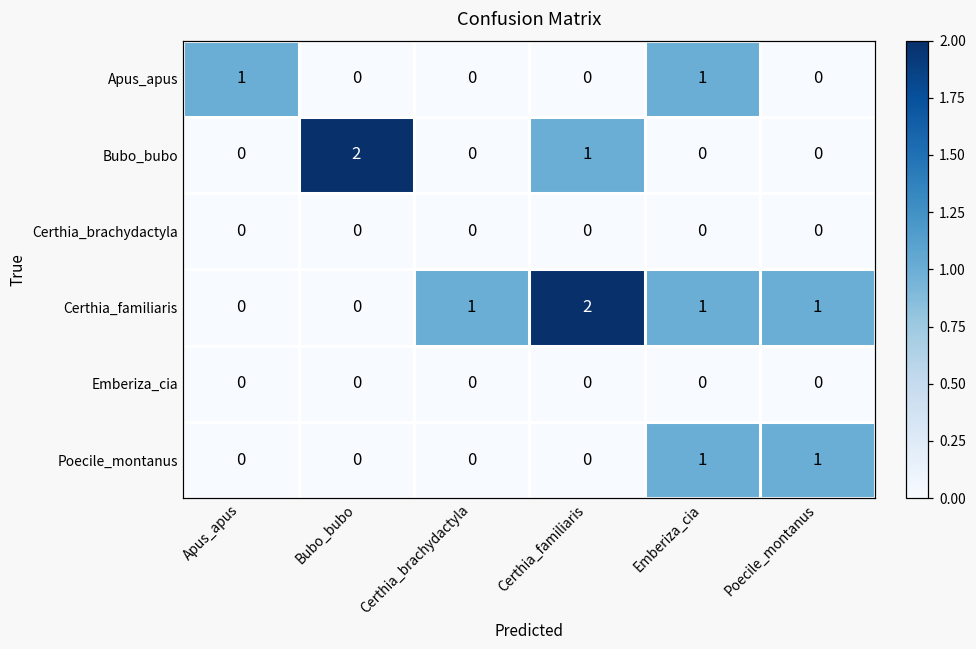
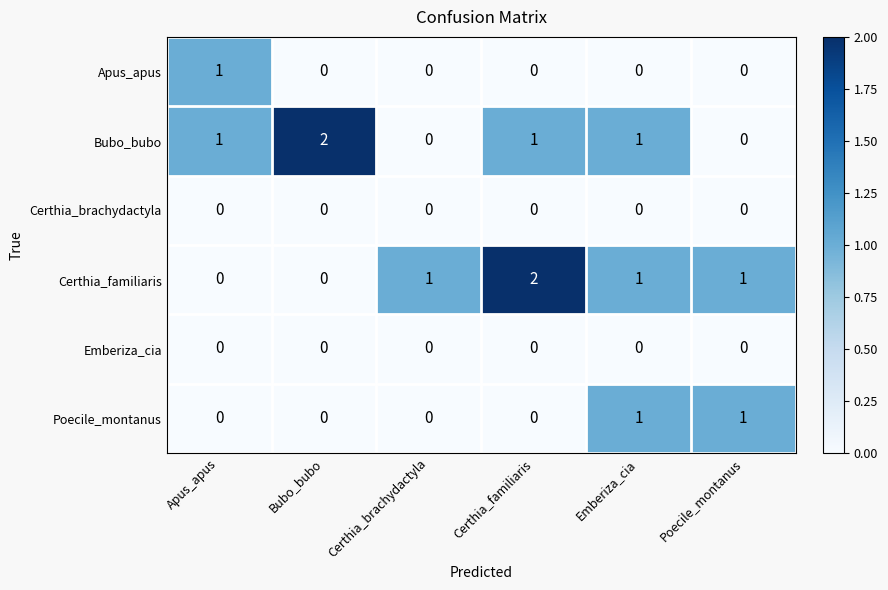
  {
    "Apus_apus": {
      "Apus_apus": 1,
      "Bubo_bubo": 0,
      "Certhia_brachydactyla": 0,
      "Certhia_familiaris": 0,
-     "Emberiza_cia": 1,
+     "Emberiza_cia": 0,
      "Poecile_montanus": 0
    },
    "Bubo_bubo": {
-     "Apus_apus": 0,
+     "Apus_apus": 1,
      "Bubo_bubo": 2,
      "Certhia_brachydactyla": 0,
      "Certhia_familiaris": 1,
-     "Emberiza_cia": 0,
+     "Emberiza_cia": 1,
      "Poecile_montanus": 0
    },
    "Certhia_brachydactyla": {
      "Apus_apus": 0,
      "Bubo_bubo": 0,
      "Certhia_brachydactyla": 0,
      "Certhia_familiaris": 0,
      "Emberiza_cia": 0,
      "Poecile_montanus": 0
    },
    "Certhia_familiaris": {
      "Apus_apus": 0,
      "Bubo_bubo": 0,
      "Certhia_brachydactyla": 1,
      "Certhia_familiaris": 2,
      "Emberiza_cia": 1,
      "Poecile_montanus": 1
    },
    "Emberiza_cia": {
      "Apus_apus": 0,
      "Bubo_bubo": 0,
      "Certhia_brachydactyla": 0,
      "Certhia_familiaris": 0,
      "Emberiza_cia": 0,
      "Poecile_montanus": 0
    },
    "Poecile_montanus": {
      "Apus_apus": 0,
      "Bubo_bubo": 0,
      "Certhia_brachydactyla": 0,
      "Certhia_familiaris": 0,
      "Emberiza_cia": 1,
      "Poecile_montanus": 1
    }
  }
